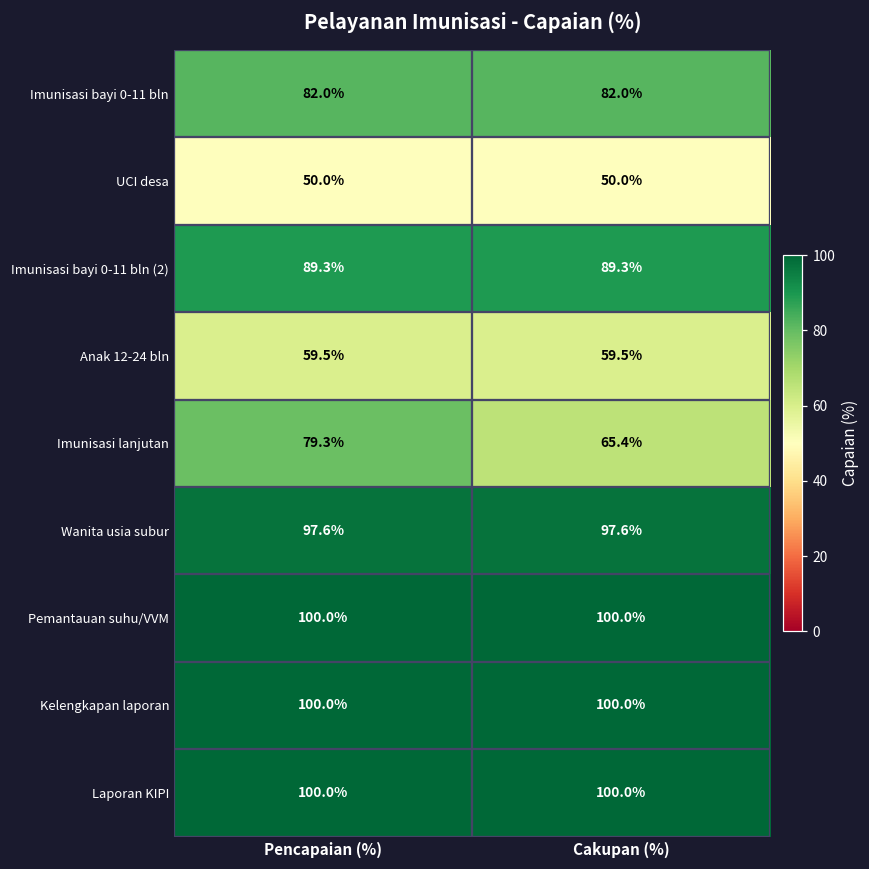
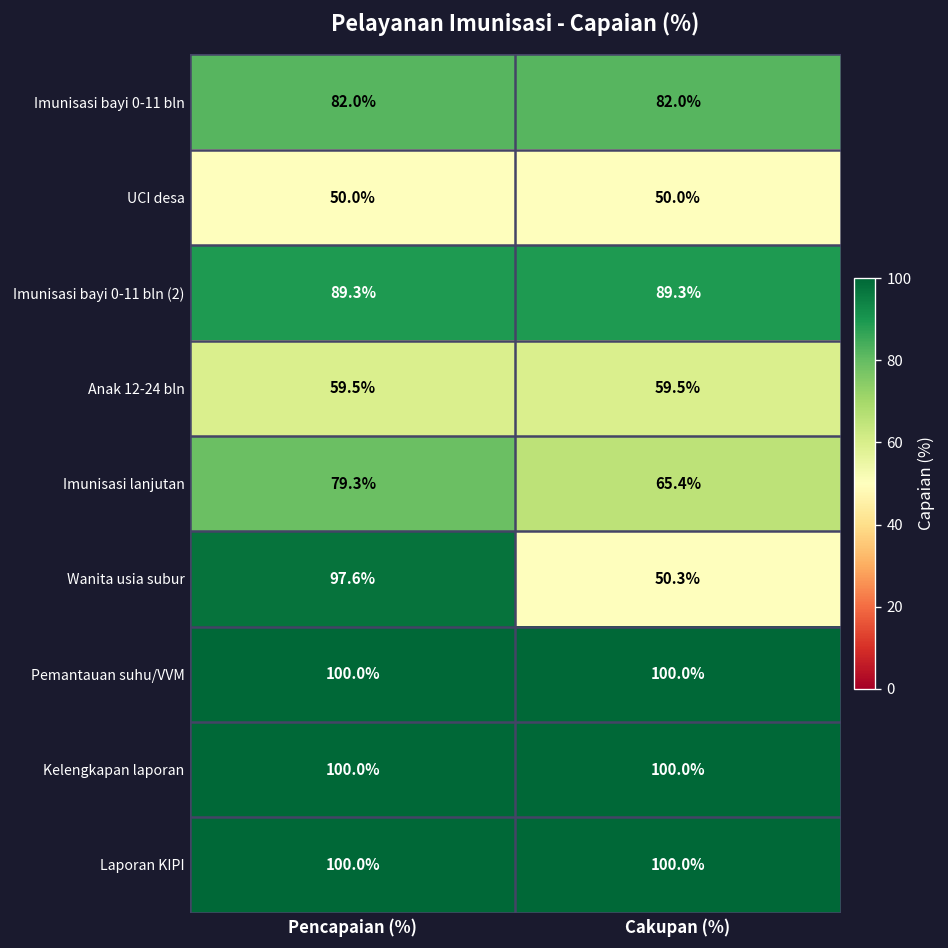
  {
    "Imunisasi bayi 0-11 bln": {
      "Pencapaian (%)": "82.0%",
      "Cakupan (%)": "82.0%"
    },
    "UCI desa": {
      "Pencapaian (%)": "50.0%",
      "Cakupan (%)": "50.0%"
    },
    "Imunisasi bayi 0-11 bln (2)": {
      "Pencapaian (%)": "89.3%",
      "Cakupan (%)": "89.3%"
    },
    "Anak 12-24 bln": {
      "Pencapaian (%)": "59.5%",
      "Cakupan (%)": "59.5%"
    },
    "Imunisasi lanjutan": {
      "Pencapaian (%)": "79.3%",
      "Cakupan (%)": "65.4%"
    },
    "Wanita usia subur": {
      "Pencapaian (%)": "97.6%",
-     "Cakupan (%)": "97.6%"
+     "Cakupan (%)": "50.3%"
    },
    "Pemantauan suhu/VVM": {
      "Pencapaian (%)": "100.0%",
      "Cakupan (%)": "100.0%"
    },
    "Kelengkapan laporan": {
      "Pencapaian (%)": "100.0%",
      "Cakupan (%)": "100.0%"
    },
    "Laporan KIPI": {
      "Pencapaian (%)": "100.0%",
      "Cakupan (%)": "100.0%"
    }
  }
